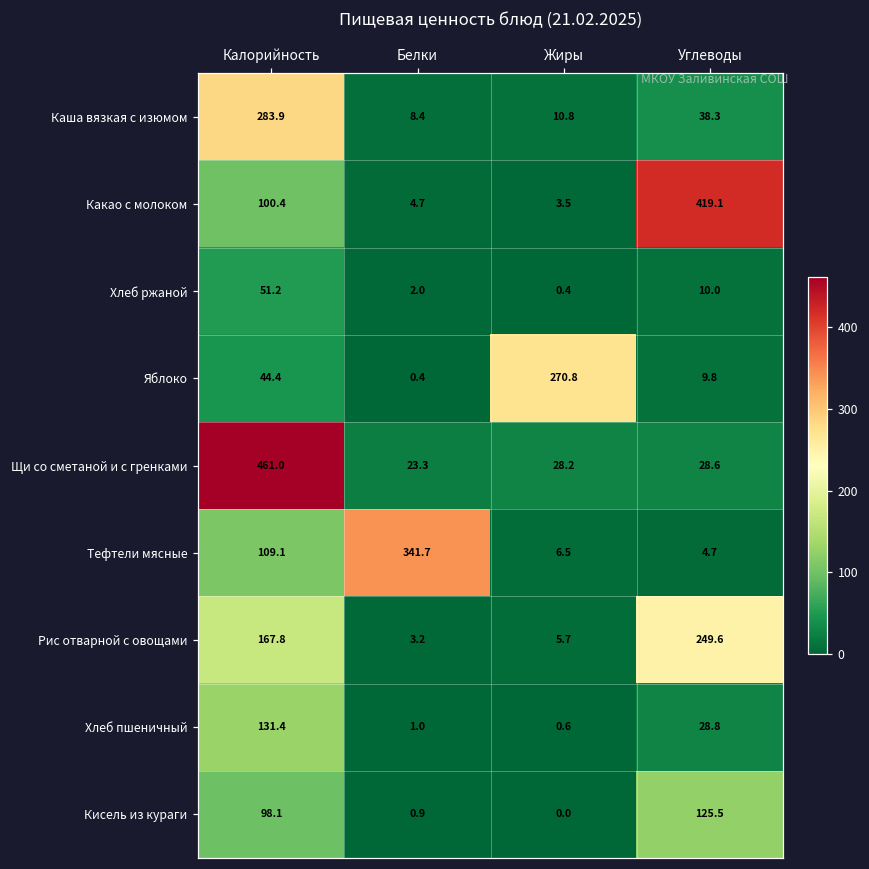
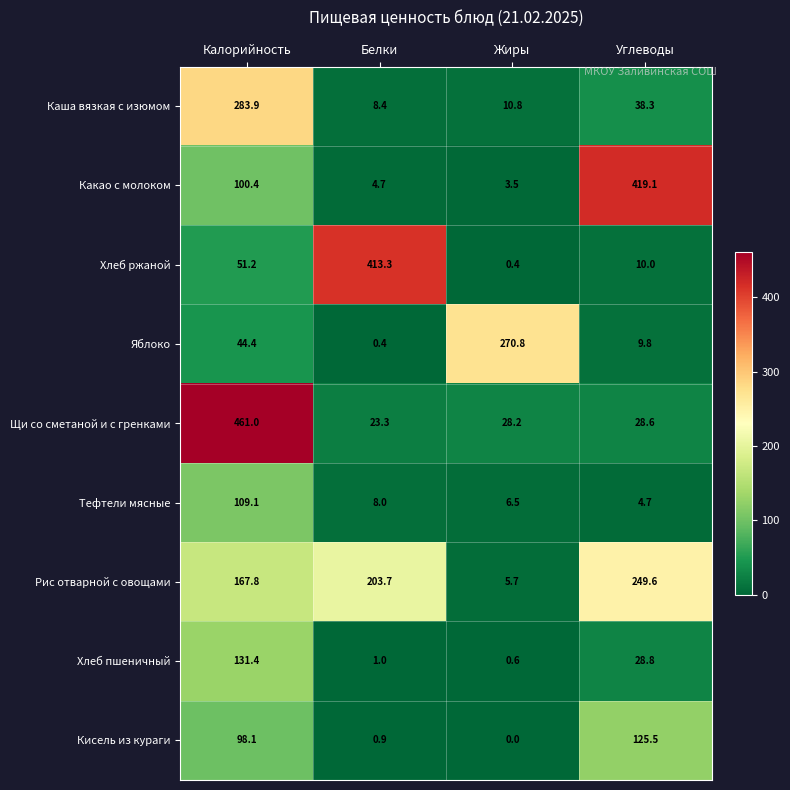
  {
    "Каша вязкая с изюмом": {
      "Калорийность": 283.9,
      "Белки": 8.4,
      "Жиры": 10.8
    },
    "Какао с молоком": {
      "Калорийность": 100.4,
      "Белки": 4.7,
      "Жиры": 3.5,
      "Углеводы": 419.1
    },
    "Хлеб ржаной": {
      "Калорийность": 51.2,
-     "Белки": 2.0,
+     "Белки": 413.3,
      "Жиры": 0.4,
      "Углеводы": 10.0
    },
    "Яблоко": {
      "Калорийность": 44.4,
      "Белки": 0.4,
      "Жиры": 270.8,
      "Углеводы": 9.8
    },
    "Щи со сметаной и с гренками": {
      "Калорийность": 461.0,
      "Белки": 23.3,
      "Жиры": 28.2,
      "Углеводы": 28.6
    },
    "Тефтели мясные": {
      "Калорийность": 109.1,
-     "Белки": 341.7,
+     "Белки": 8.0,
      "Жиры": 6.5,
      "Углеводы": 4.7
    },
    "Рис отварной с овощами": {
      "Калорийность": 167.8,
-     "Белки": 3.2,
+     "Белки": 203.7,
      "Жиры": 5.7,
      "Углеводы": 249.6
    },
    "Хлеб пшеничный": {
      "Калорийность": 131.4,
      "Белки": 1.0,
      "Жиры": 0.6,
      "Углеводы": 28.8
    },
    "Кисель из кураги": {
      "Калорийность": 98.1,
      "Белки": 0.9,
      "Жиры": 0.0,
      "Углеводы": 125.5
    }
  }
